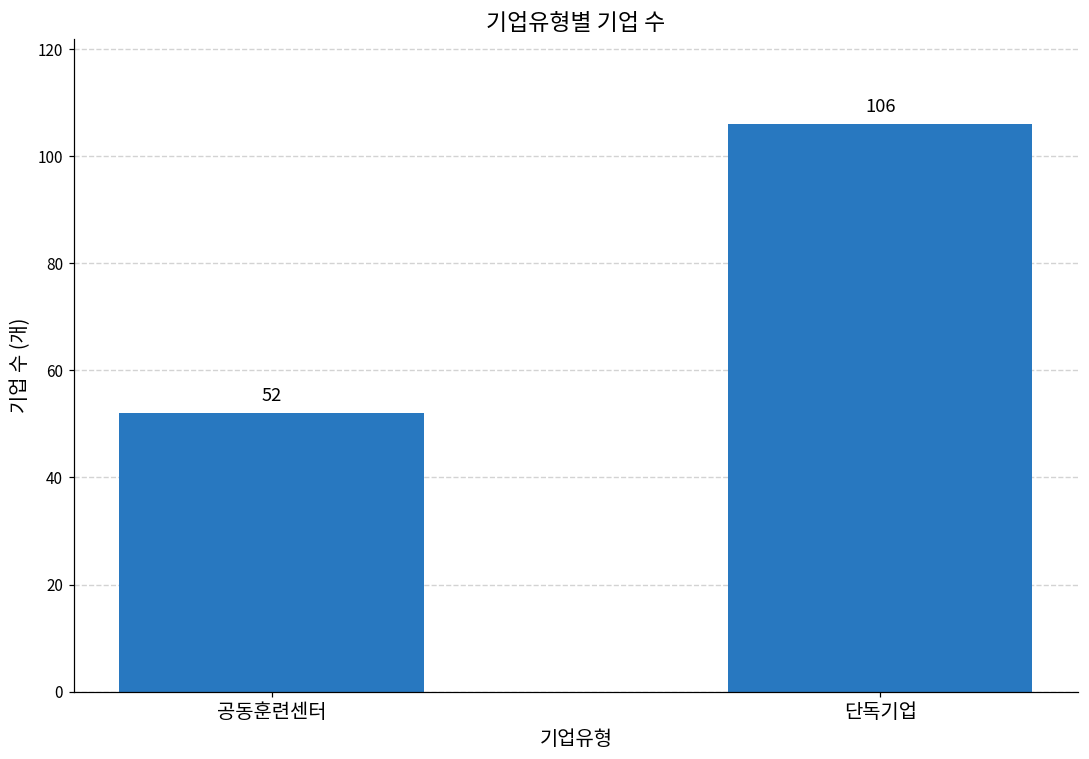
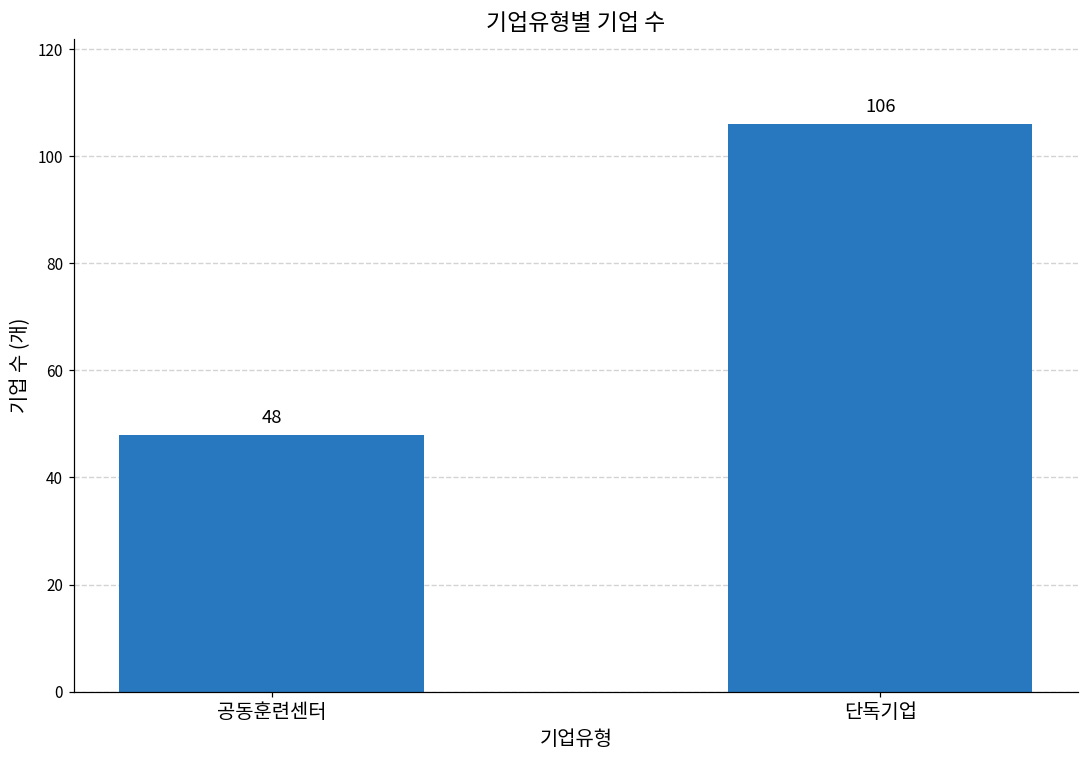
  {
-   "공동훈련센터": 52,
+   "공동훈련센터": 48,
    "단독기업": 106
  }
